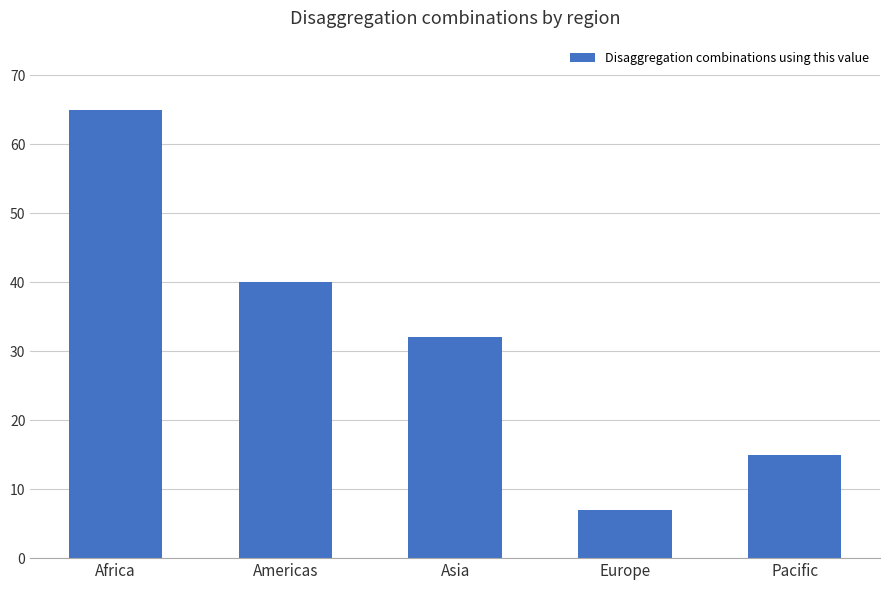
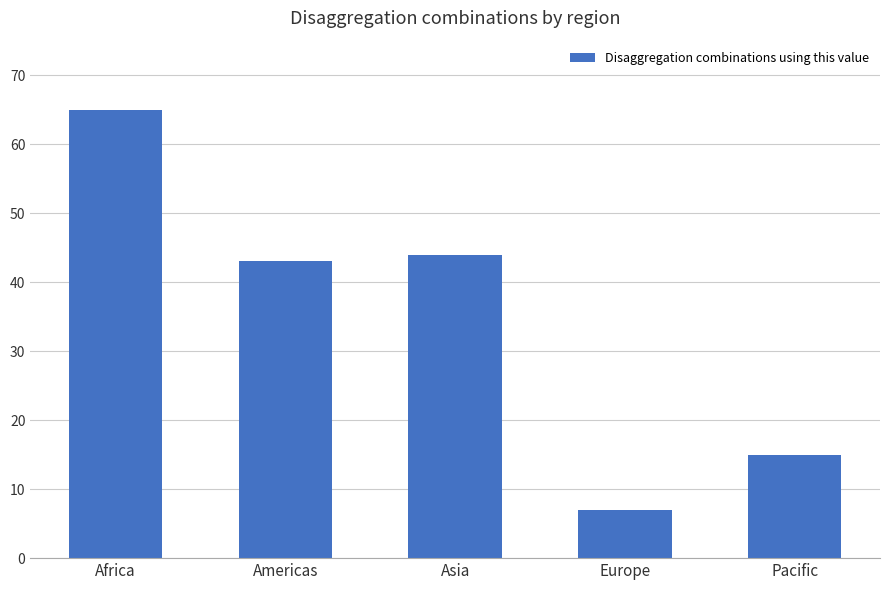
  {
    "Africa": 65,
-   "Americas": 40,
-   "Asia": 32,
+   "Americas": 43,
+   "Asia": 44,
    "Europe": 7,
    "Pacific": 15
  }
